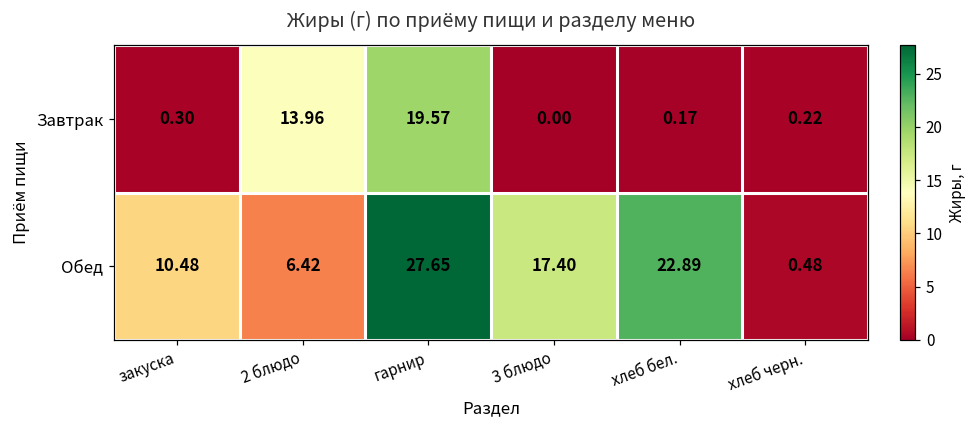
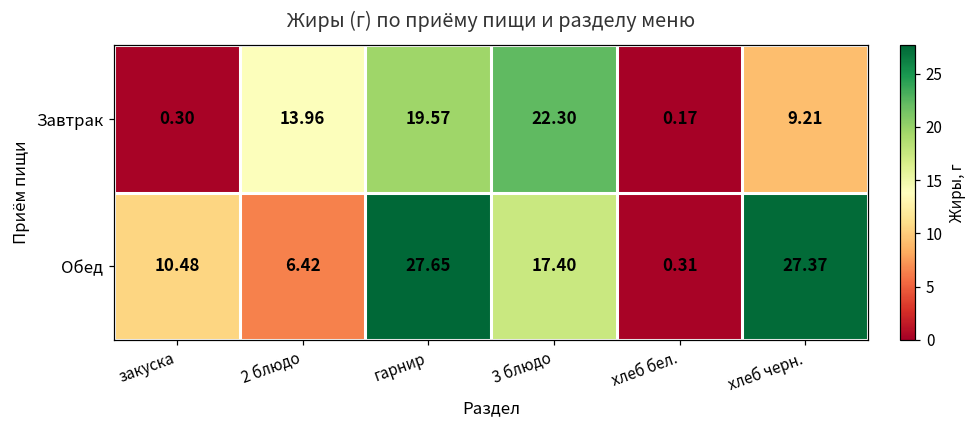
  {
    "Завтрак": {
      "закуска": 0.30,
      "2 блюдо": 13.96,
      "гарнир": 19.57,
-     "3 блюдо": 0.00,
+     "3 блюдо": 22.30,
      "хлеб бел.": 0.17,
-     "хлеб черн.": 0.22
+     "хлеб черн.": 9.21
    },
    "Обед": {
      "закуска": 10.48,
      "2 блюдо": 6.42,
      "гарнир": 27.65,
      "3 блюдо": 17.40,
-     "хлеб бел.": 22.89,
-     "хлеб черн.": 0.48
+     "хлеб бел.": 0.31,
+     "хлеб черн.": 27.37
    }
  }
